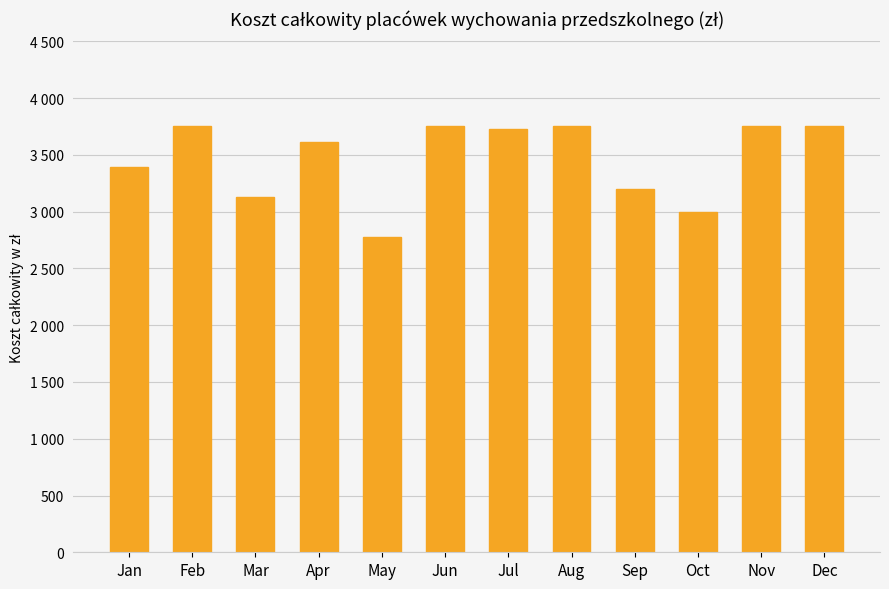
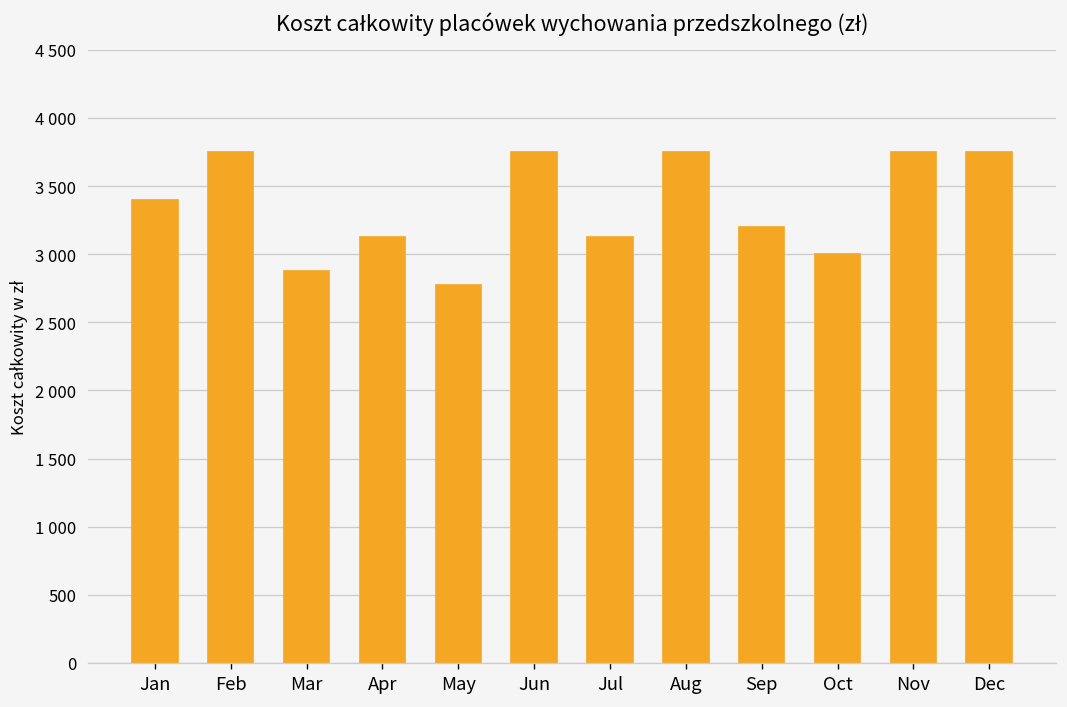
  {
    "Jan": 3400,
    "Feb": 3750,
-   "Mar": 3130,
-   "Apr": 3610,
+   "Mar": 2880,
+   "Apr": 3130,
    "May": 2780,
    "Jun": 3750,
-   "Jul": 3730,
+   "Jul": 3130,
    "Aug": 3750,
    "Sep": 3200,
    "Oct": 3000,
    "Nov": 3750,
    "Dec": 3750
  }
